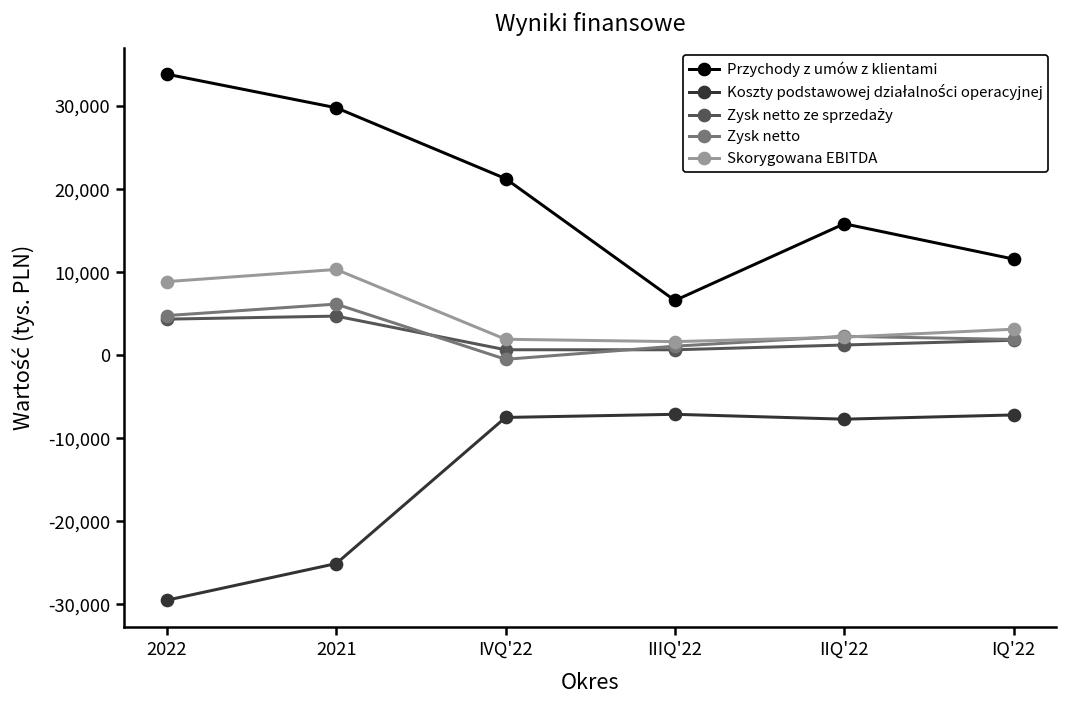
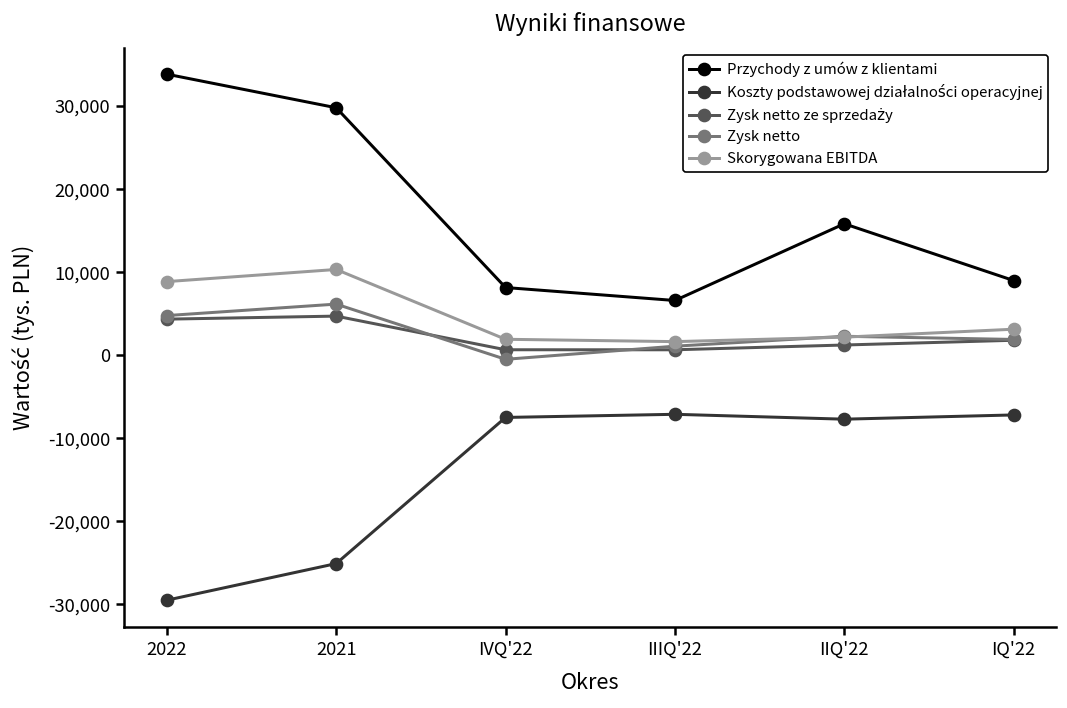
  {
    "Przychody z umów z klientami": {
      "2022": "34,000",
      "2021": "30,000",
-     "IVQ'22": "21,000",
+     "IVQ'22": "8,000",
      "IIIQ'22": "7,000",
      "IIQ'22": "16,000",
-     "IQ'22": "12,000"
+     "IQ'22": "9,000"
    }
  }
